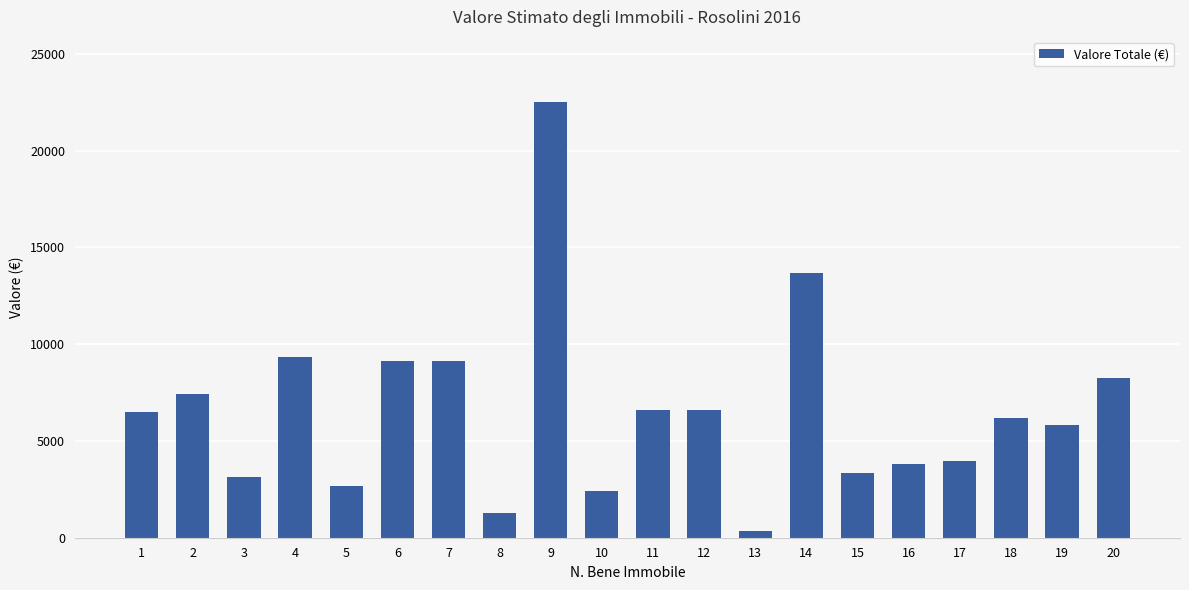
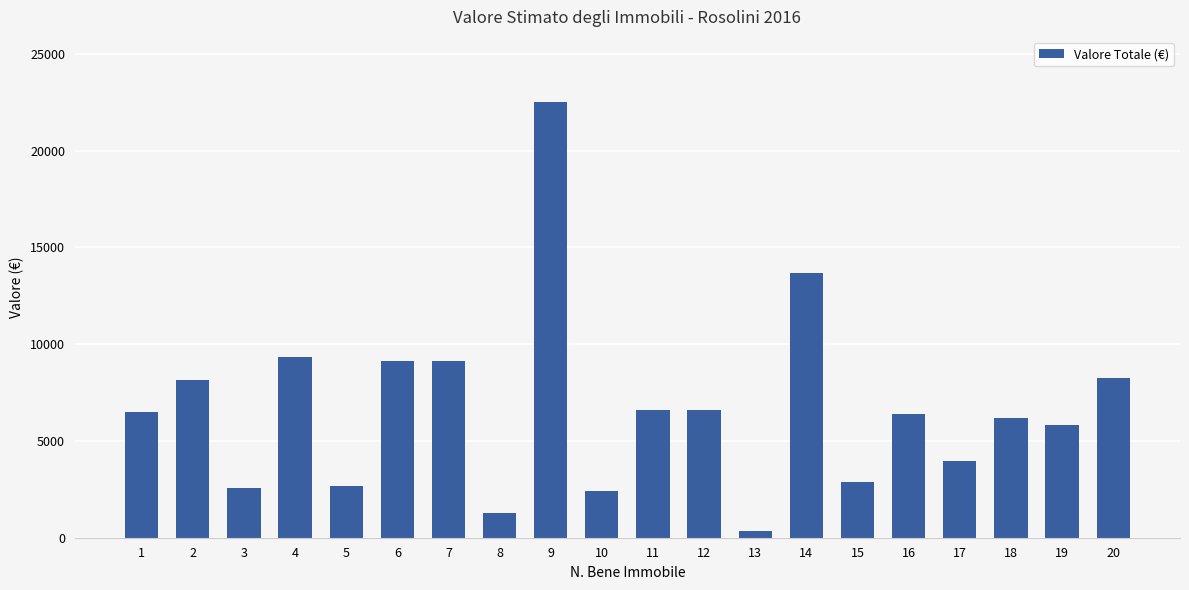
  {
    "1": 6500,
-   "2": 7400,
-   "3": 3100,
+   "2": 8200,
+   "3": 2600,
    "4": 9400,
    "5": 2700,
    "6": 9100,
    "7": 9100,
    "8": 1300,
    "9": 22500,
    "10": 2400,
    "11": 6600,
    "12": 6600,
    "13": 300,
    "14": 13700,
-   "15": 3300,
-   "16": 3800,
+   "15": 2900,
+   "16": 6400,
    "17": 4000,
    "18": 6200,
    "19": 5800,
    "20": 8200
  }
